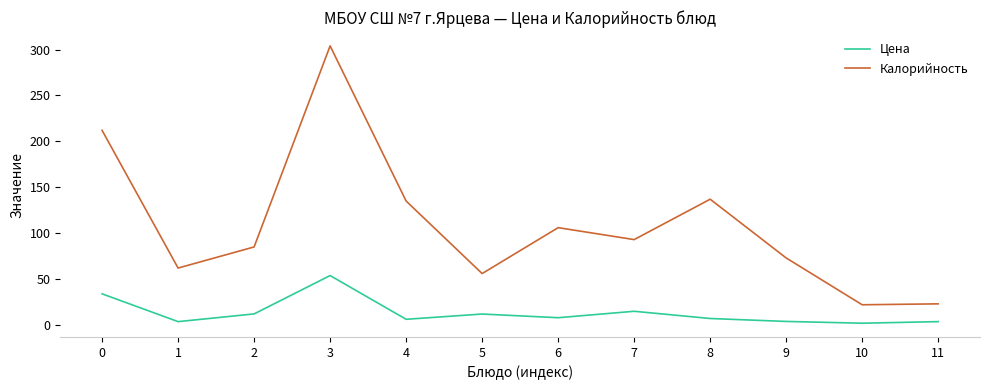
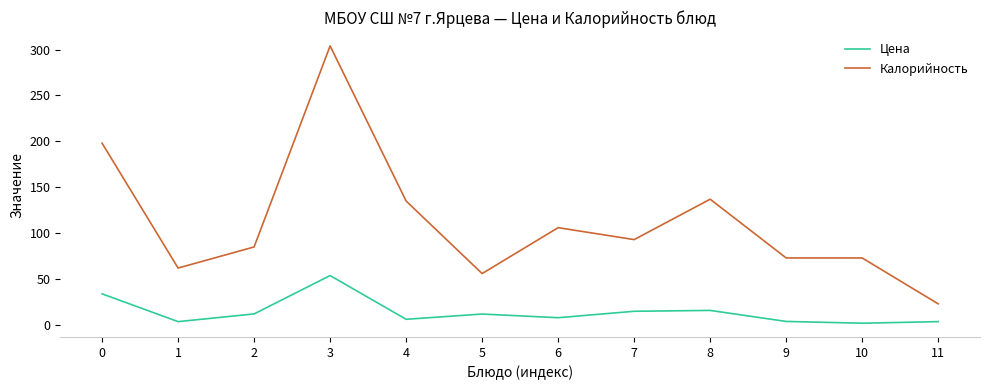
  {
    "Цена": {
      "0": 30,
      "1": 0,
      "2": 10,
      "3": 50,
      "4": 10,
      "5": 10,
      "6": 10,
      "7": 10,
-     "8": 10,
+     "8": 20,
      "9": 0,
      "10": 0,
      "11": 0
    },
    "Калорийность": {
-     "0": 210,
+     "0": 200,
      "1": 60,
      "2": 90,
      "3": 300,
      "4": 140,
      "5": 60,
      "6": 110,
      "7": 90,
      "8": 140,
      "9": 70,
-     "10": 20,
+     "10": 70,
      "11": 20
    }
  }
